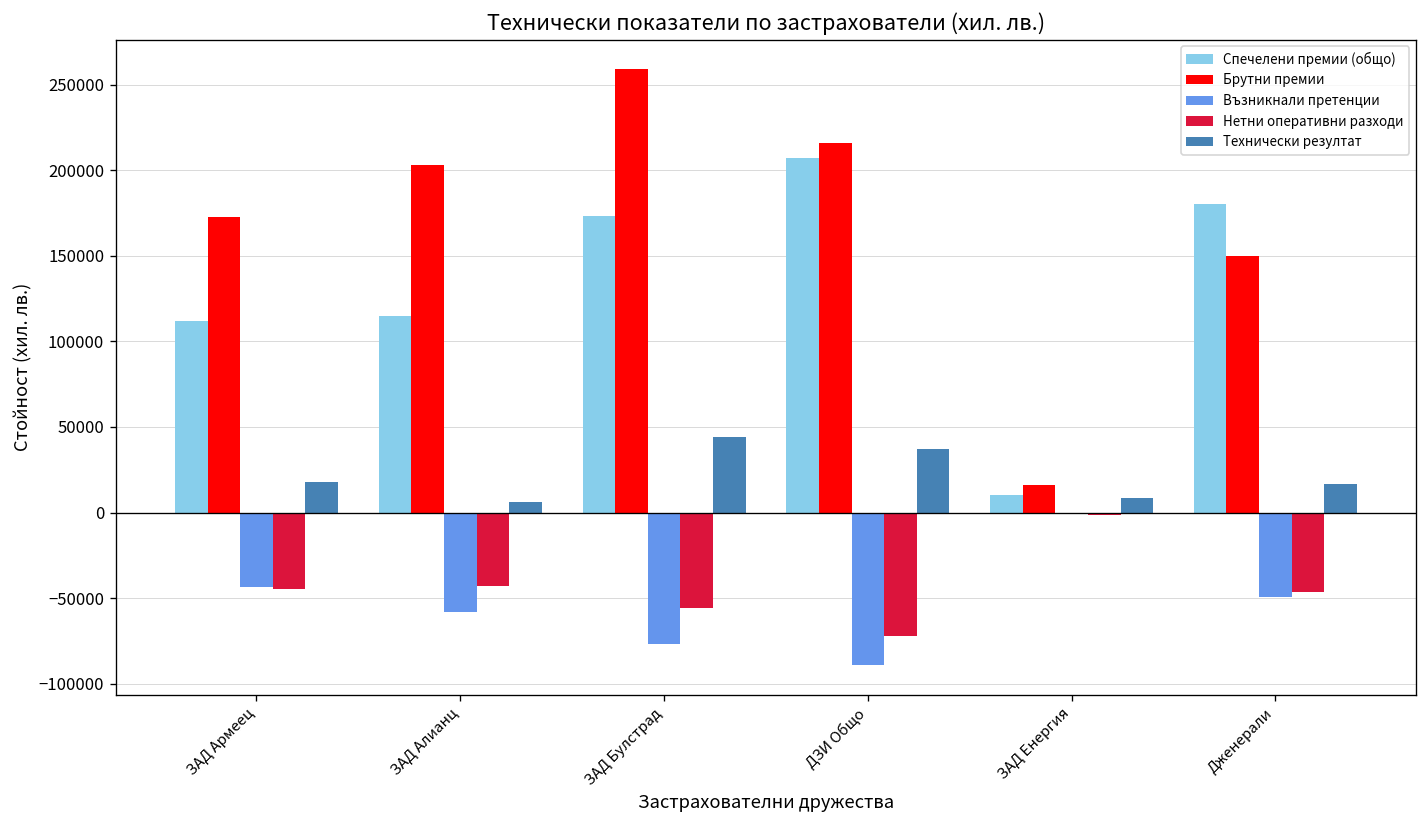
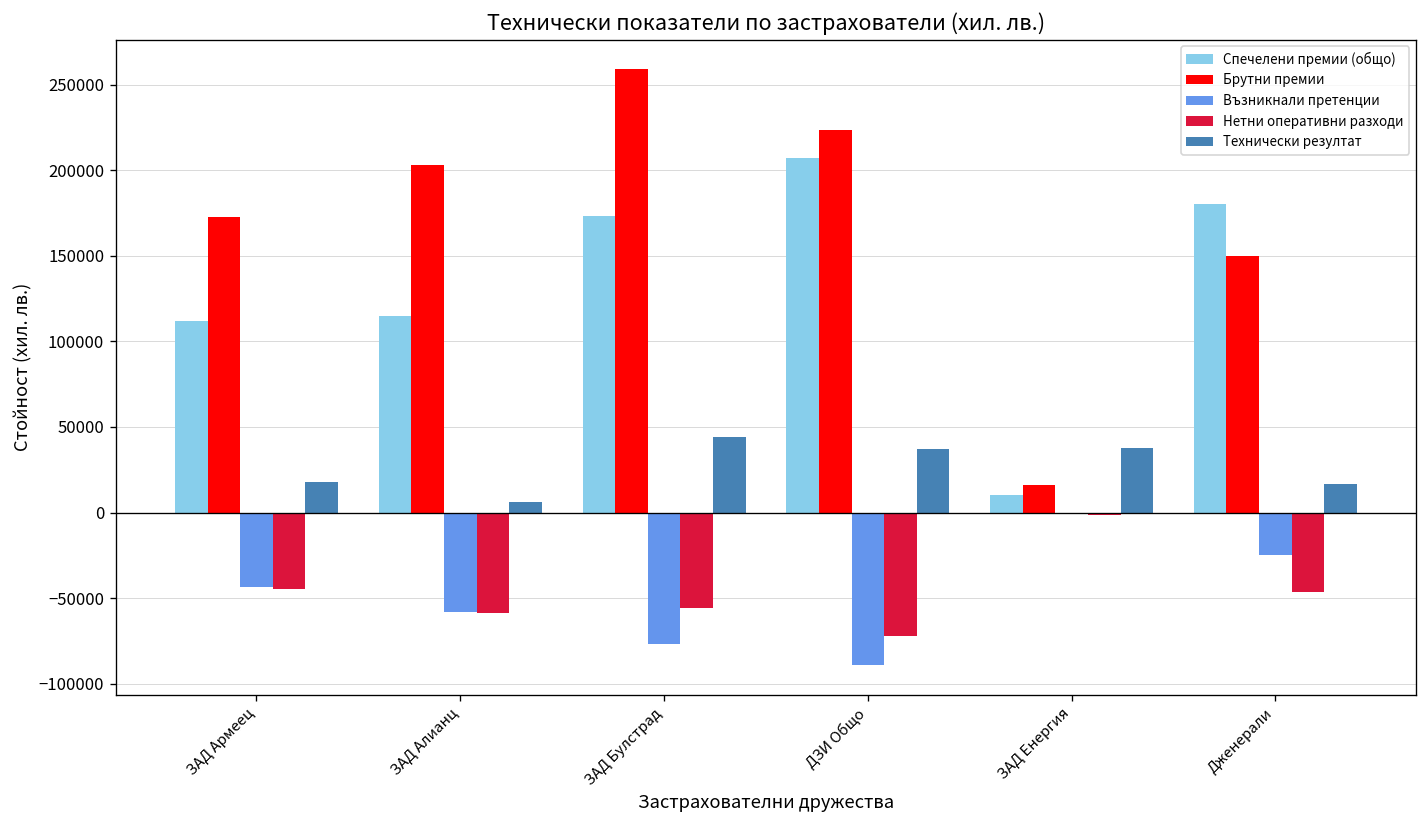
  {
    "Спечелени премии (общо)": {
      "ЗАД Армеец": 112000,
      "ЗАД Алианц": 115000,
      "ЗАД Булстрад": 173000,
      "ДЗИ Общо": 207000,
      "ЗАД Енергия": 10000,
      "Дженерали": 180000
    },
    "Брутни премии": {
      "ЗАД Армеец": 173000,
      "ЗАД Алианц": 203000,
      "ЗАД Булстрад": 259000,
-     "ДЗИ Общо": 216000,
+     "ДЗИ Общо": 223000,
      "ЗАД Енергия": 16000,
      "Дженерали": 150000
    },
    "Възникнали претенции": {
      "ЗАД Армеец": -43000,
      "ЗАД Алианц": -58000,
      "ЗАД Булстрад": -77000,
      "ДЗИ Общо": -89000,
-     "Дженерали": -49000
+     "Дженерали": -25000
    },
    "Нетни оперативни разходи": {
      "ЗАД Армеец": -45000,
-     "ЗАД Алианц": -43000,
+     "ЗАД Алианц": -59000,
      "ЗАД Булстрад": -56000,
      "ДЗИ Общо": -72000,
      "Дженерали": -46000
    },
    "Технически резултат": {
      "ЗАД Армеец": 18000,
      "ЗАД Алианц": 6000,
      "ЗАД Булстрад": 44000,
      "ДЗИ Общо": 37000,
-     "ЗАД Енергия": 8000,
+     "ЗАД Енергия": 38000,
      "Дженерали": 17000
    }
  }
